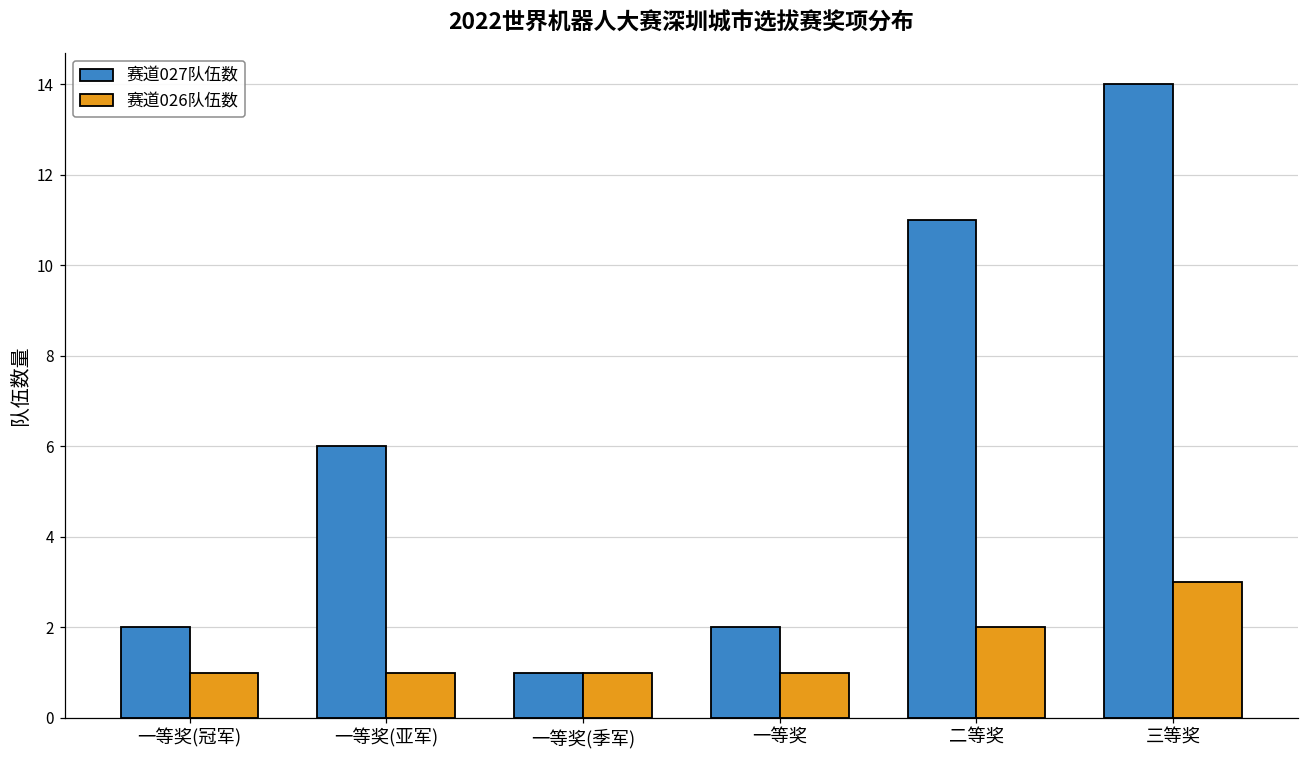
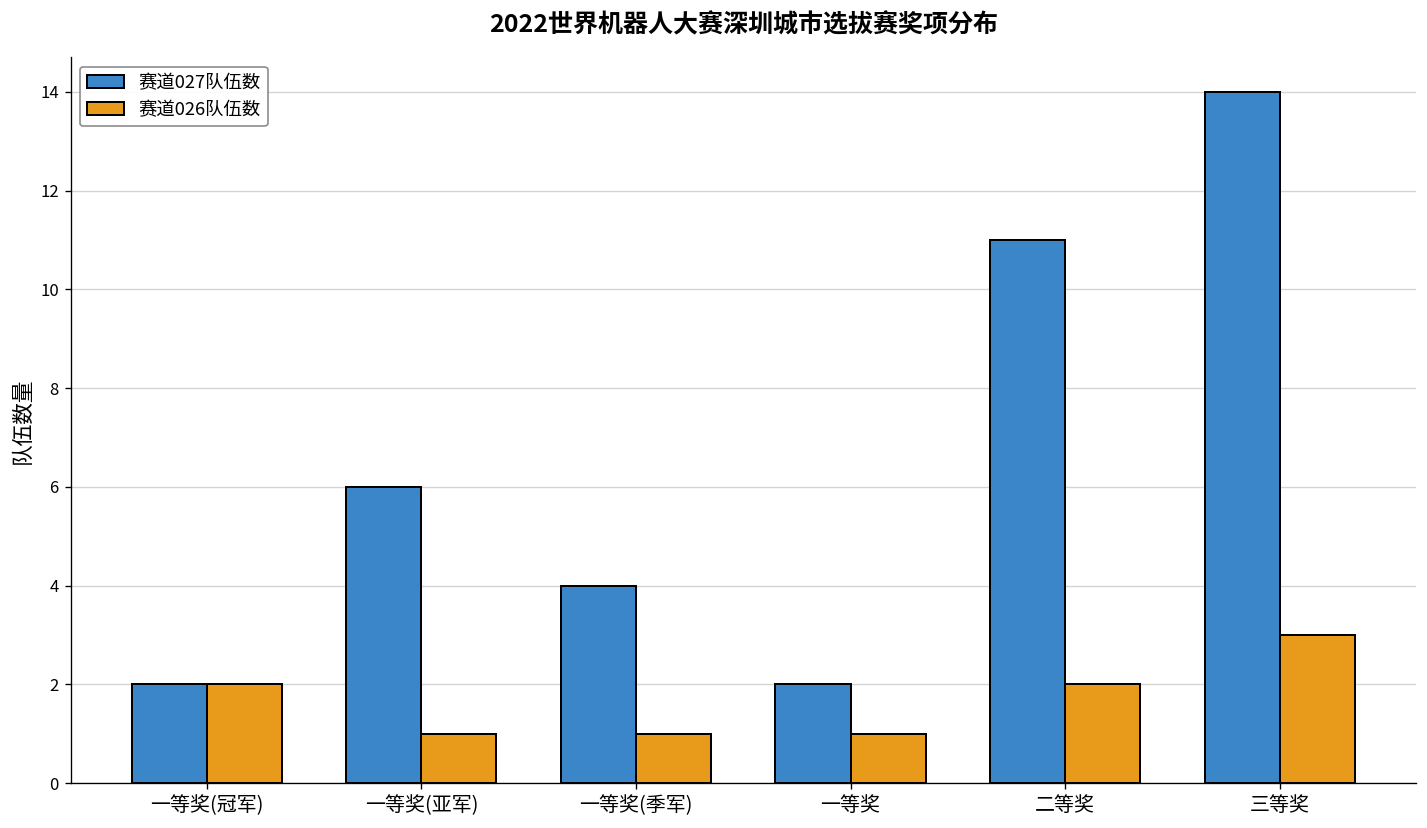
  {
    "赛道027队伍数": {
      "一等奖(冠军)": 2,
      "一等奖(亚军)": 6,
-     "一等奖(季军)": 1,
+     "一等奖(季军)": 4,
      "一等奖": 2,
      "二等奖": 11,
      "三等奖": 14
    },
    "赛道026队伍数": {
-     "一等奖(冠军)": 1,
+     "一等奖(冠军)": 2,
      "一等奖(亚军)": 1,
      "一等奖(季军)": 1,
      "一等奖": 1,
      "二等奖": 2,
      "三等奖": 3
    }
  }
